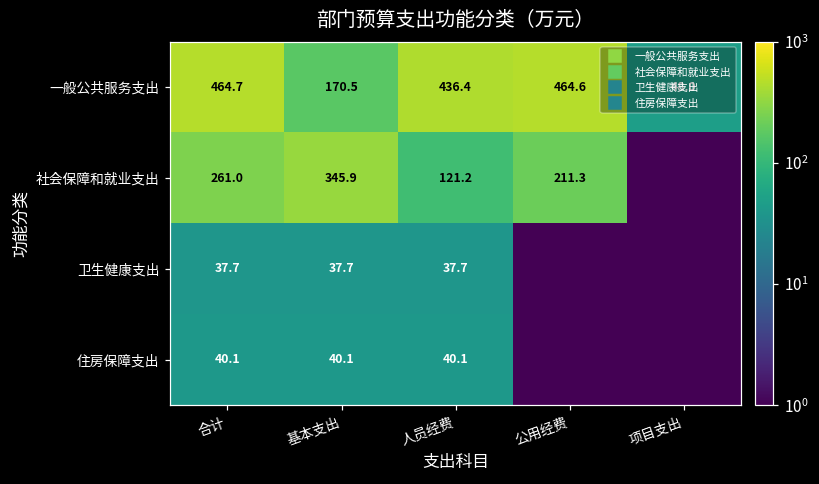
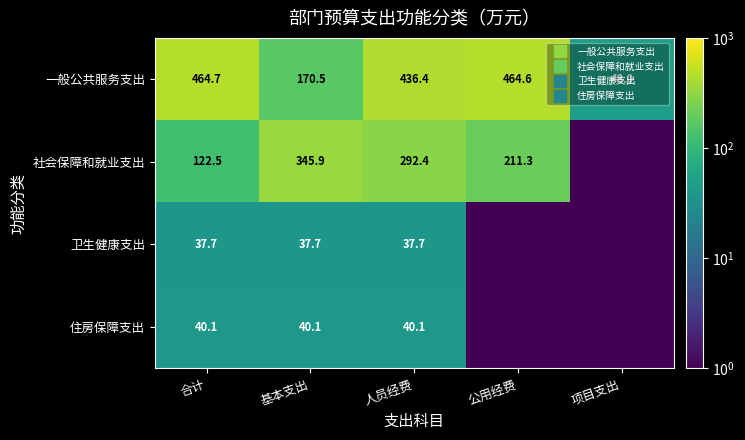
  {
    "一般公共服务支出": {
      "合计": 464.7,
      "基本支出": 170.5,
      "人员经费": 436.4,
      "公用经费": 464.6
    },
    "社会保障和就业支出": {
-     "合计": 261.0,
+     "合计": 122.5,
      "基本支出": 345.9,
-     "人员经费": 121.2,
+     "人员经费": 292.4,
      "公用经费": 211.3
    },
    "卫生健康支出": {
      "合计": 37.7,
      "基本支出": 37.7,
      "人员经费": 37.7
    },
    "住房保障支出": {
      "合计": 40.1,
      "基本支出": 40.1,
      "人员经费": 40.1
    }
  }
